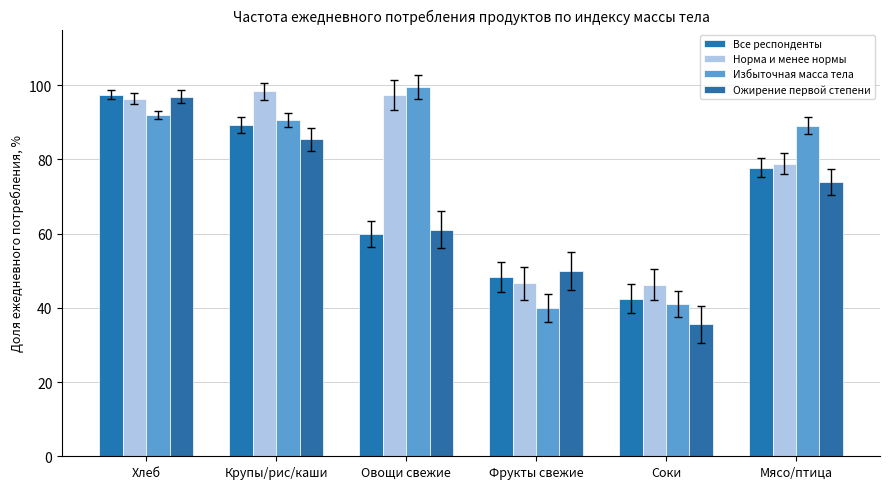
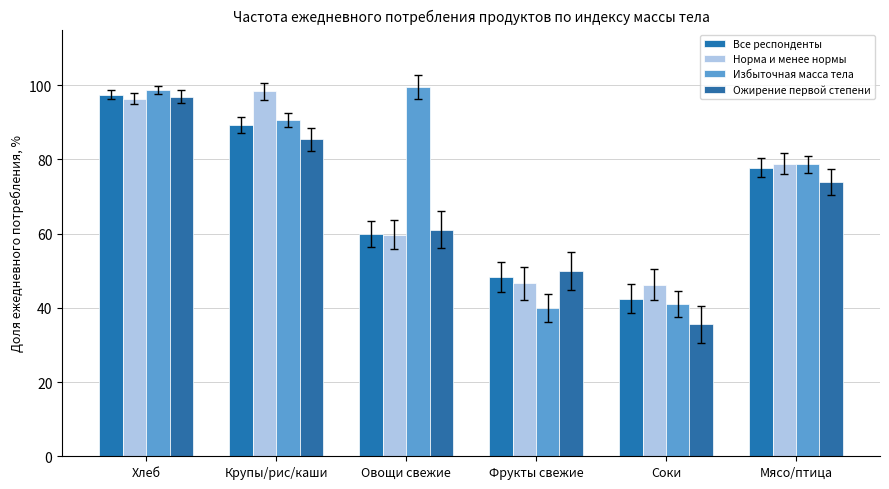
  {
    "Норма и менее нормы": {
      "Хлеб": 96,
      "Крупы/рис/каши": 98,
-     "Овощи свежие": 97,
+     "Овощи свежие": 60,
      "Фрукты свежие": 47,
      "Соки": 46,
      "Мясо/птица": 79
    },
    "Избыточная масса тела": {
-     "Хлеб": 92,
+     "Хлеб": 99,
      "Крупы/рис/каши": 91,
      "Овощи свежие": 100,
      "Фрукты свежие": 40,
      "Соки": 41,
-     "Мясо/птица": 89
+     "Мясо/птица": 79
    }
  }
